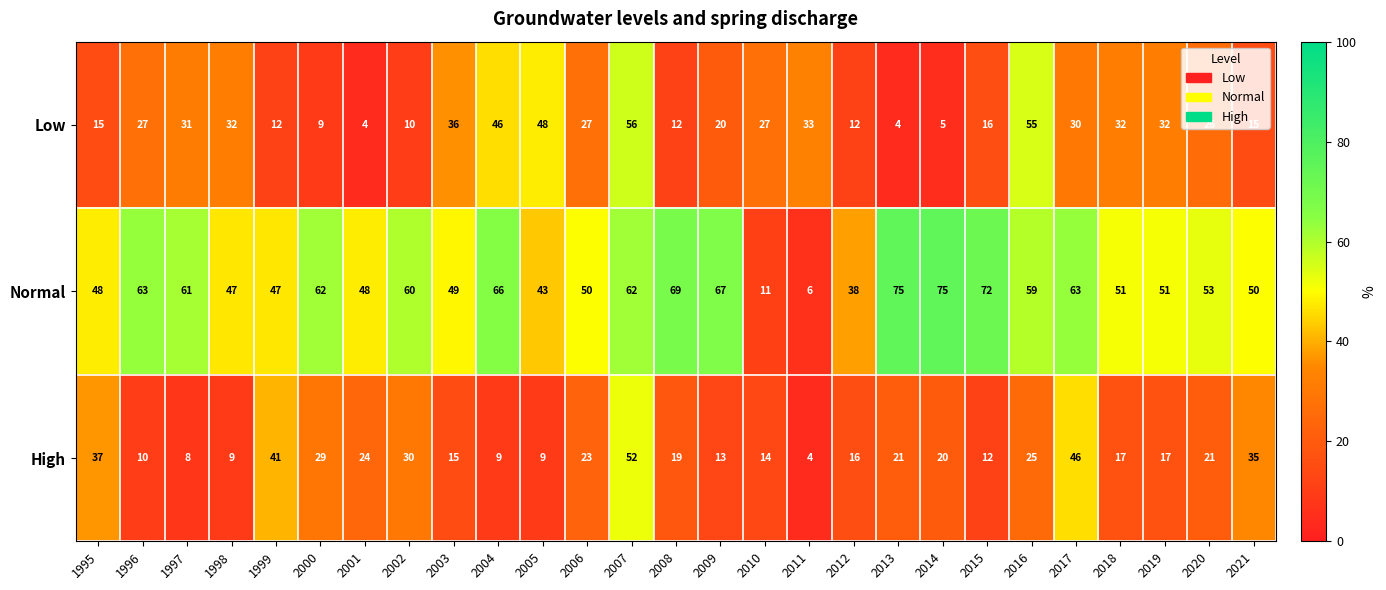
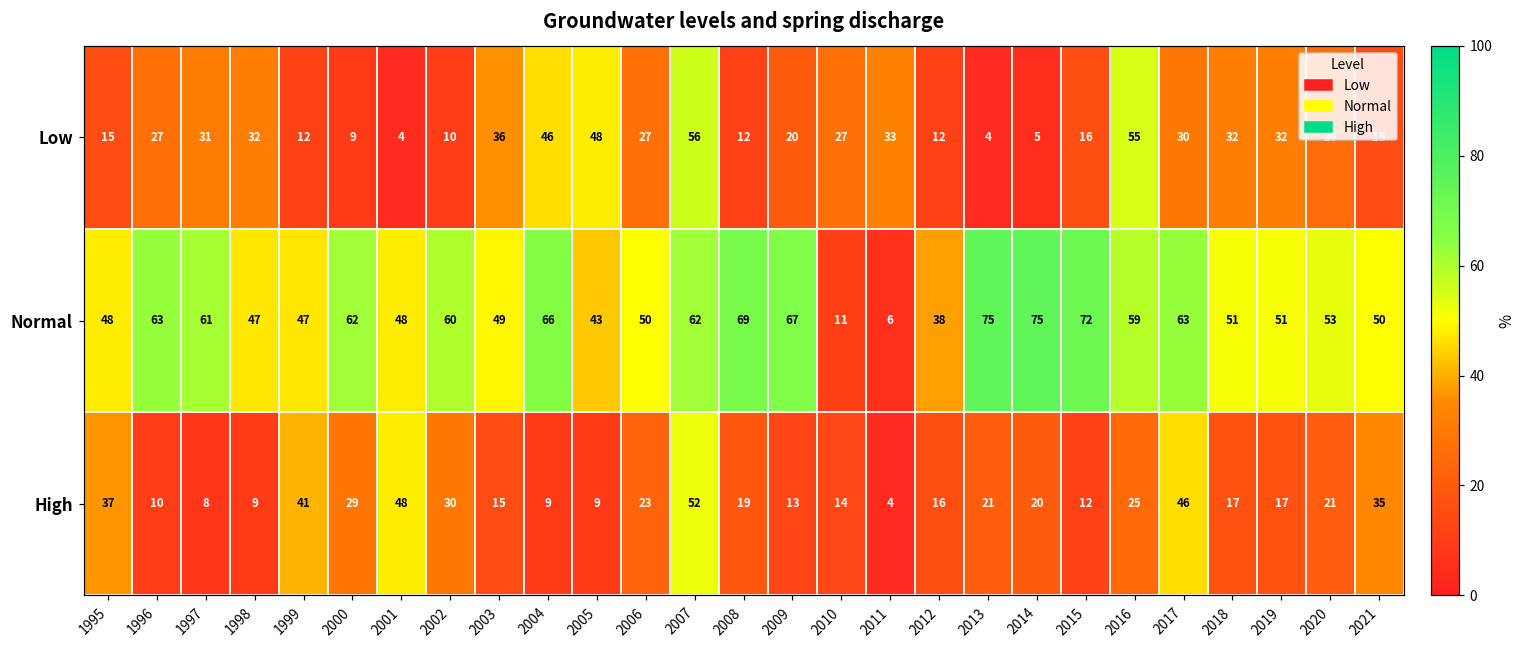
  {
    "Low": {
      "1995": 15,
      "1996": 27,
      "1997": 31,
      "1998": 32,
      "1999": 12,
      "2000": 9,
      "2001": 4,
      "2002": 10,
      "2003": 36,
      "2004": 46,
      "2005": 48,
      "2006": 27,
      "2007": 56,
      "2008": 12,
      "2009": 20,
      "2010": 27,
      "2011": 33,
      "2012": 12,
      "2013": 4,
      "2014": 5,
      "2015": 16,
      "2016": 55,
      "2017": 30,
      "2018": 32,
      "2019": 32
    },
    "Normal": {
      "1995": 48,
      "1996": 63,
      "1997": 61,
      "1998": 47,
      "1999": 47,
      "2000": 62,
      "2001": 48,
      "2002": 60,
      "2003": 49,
      "2004": 66,
      "2005": 43,
      "2006": 50,
      "2007": 62,
      "2008": 69,
      "2009": 67,
      "2010": 11,
      "2011": 6,
      "2012": 38,
      "2013": 75,
      "2014": 75,
      "2015": 72,
      "2016": 59,
      "2017": 63,
      "2018": 51,
      "2019": 51,
      "2020": 53,
      "2021": 50
    },
    "High": {
      "1995": 37,
      "1996": 10,
      "1997": 8,
      "1998": 9,
      "1999": 41,
      "2000": 29,
-     "2001": 24,
+     "2001": 48,
      "2002": 30,
      "2003": 15,
      "2004": 9,
      "2005": 9,
      "2006": 23,
      "2007": 52,
      "2008": 19,
      "2009": 13,
      "2010": 14,
      "2011": 4,
      "2012": 16,
      "2013": 21,
      "2014": 20,
      "2015": 12,
      "2016": 25,
      "2017": 46,
      "2018": 17,
      "2019": 17,
      "2020": 21,
      "2021": 35
    }
  }
